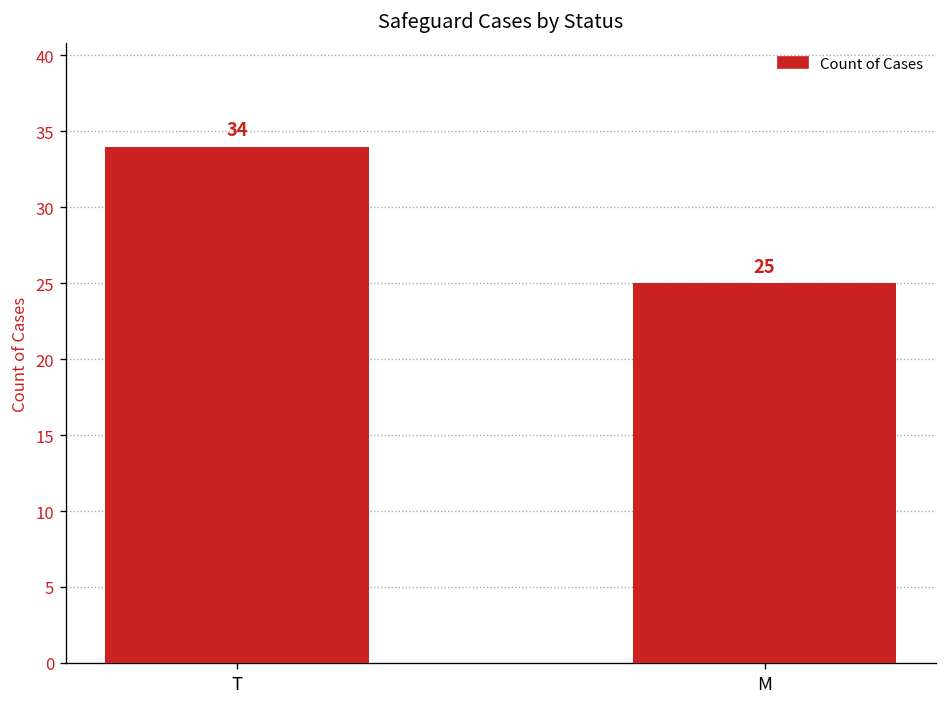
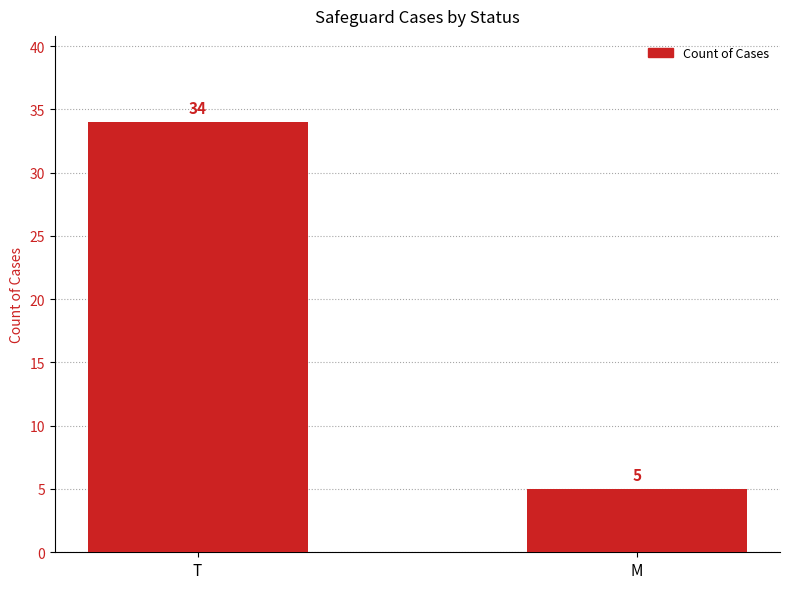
  {
    "T": 34,
-   "M": 25
+   "M": 5
  }
